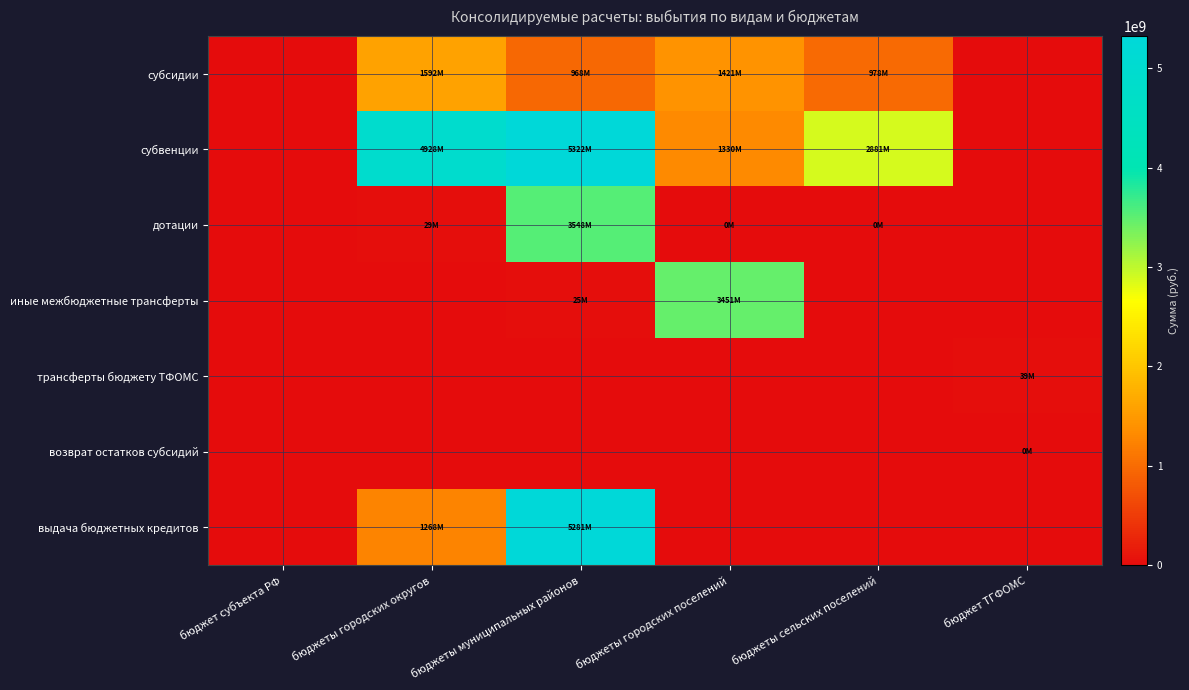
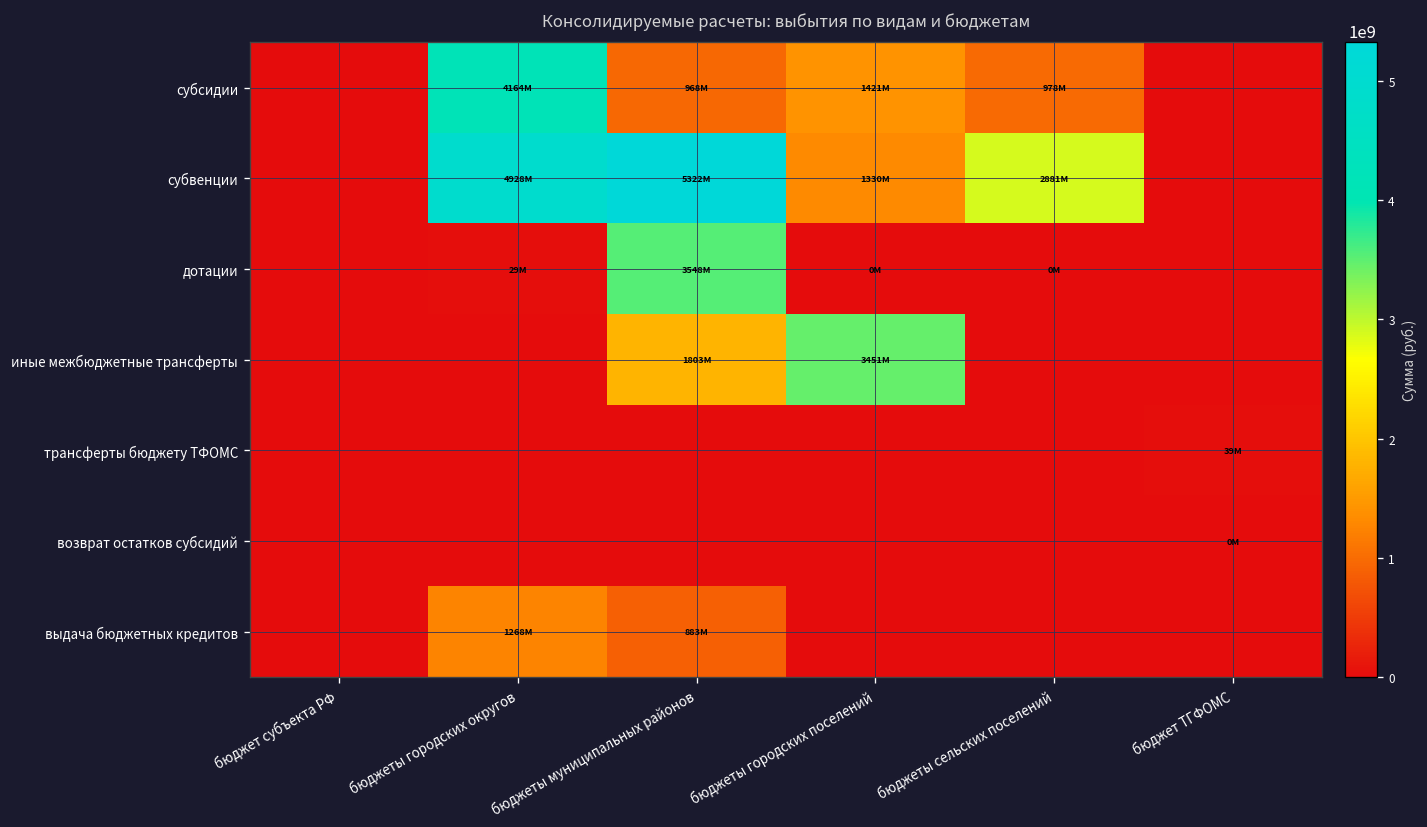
  {
    "субсидии": {
-     "бюджеты городских округов": "1592M",
+     "бюджеты городских округов": "4164M",
      "бюджеты муниципальных районов": "968M",
      "бюджеты городских поселений": "1421M",
      "бюджеты сельских поселений": "978M"
    },
    "субвенции": {
      "бюджеты городских округов": "4928M",
      "бюджеты муниципальных районов": "5322M",
      "бюджеты городских поселений": "1330M",
      "бюджеты сельских поселений": "2881M"
    },
    "дотации": {
      "бюджеты городских округов": "29M",
      "бюджеты муниципальных районов": "3548M",
      "бюджеты городских поселений": "0M",
      "бюджеты сельских поселений": "0M"
    },
    "иные межбюджетные трансферты": {
-     "бюджеты муниципальных районов": "25M",
+     "бюджеты муниципальных районов": "1803M",
      "бюджеты городских поселений": "3451M"
    },
    "трансферты бюджету ТФОМС": {
      "бюджет ТГФОМС": "39M"
    },
    "возврат остатков субсидий": {
      "бюджет ТГФОМС": "0M"
    },
    "выдача бюджетных кредитов": {
      "бюджеты городских округов": "1268M",
-     "бюджеты муниципальных районов": "5281M"
+     "бюджеты муниципальных районов": "883M"
    }
  }
